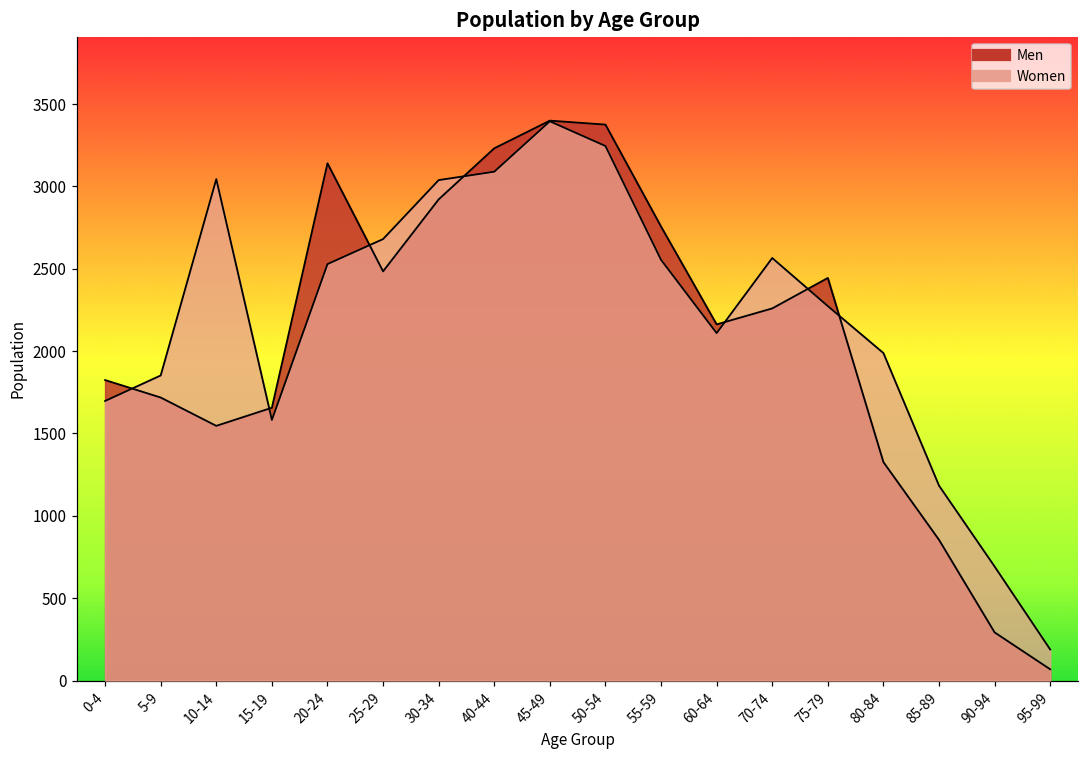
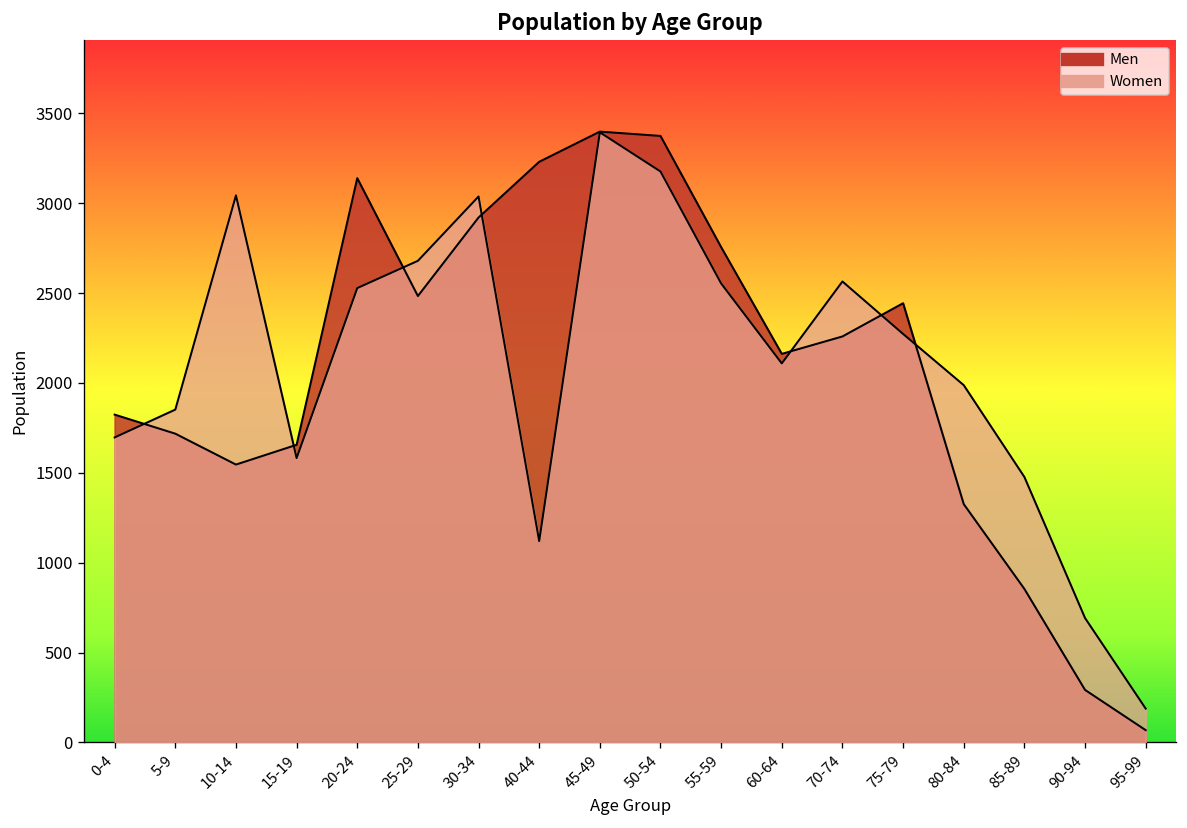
  {
    "Men": {
      "0-4": 1820,
      "5-9": 1720,
      "10-14": 1550,
      "15-19": 1660,
      "20-24": 3140,
      "25-29": 2480,
      "30-34": 2920,
      "40-44": 3230,
      "50-54": 3380,
      "55-59": 2760,
      "60-64": 2160,
      "70-74": 2260,
      "75-79": 2440,
      "80-84": 1330,
      "85-89": 850,
      "90-94": 290,
      "95-99": 70
    },
    "Women": {
      "0-4": 1700,
      "5-9": 1850,
      "10-14": 3040,
      "15-19": 1580,
      "20-24": 2530,
      "25-29": 2680,
      "30-34": 3040,
-     "40-44": 3090,
-     "50-54": 3250,
+     "40-44": 1120,
+     "50-54": 3180,
      "55-59": 2550,
      "60-64": 2110,
      "70-74": 2570,
      "75-79": 2270,
      "80-84": 1990,
-     "85-89": 1180,
+     "85-89": 1480,
      "90-94": 690,
      "95-99": 190
    }
  }
